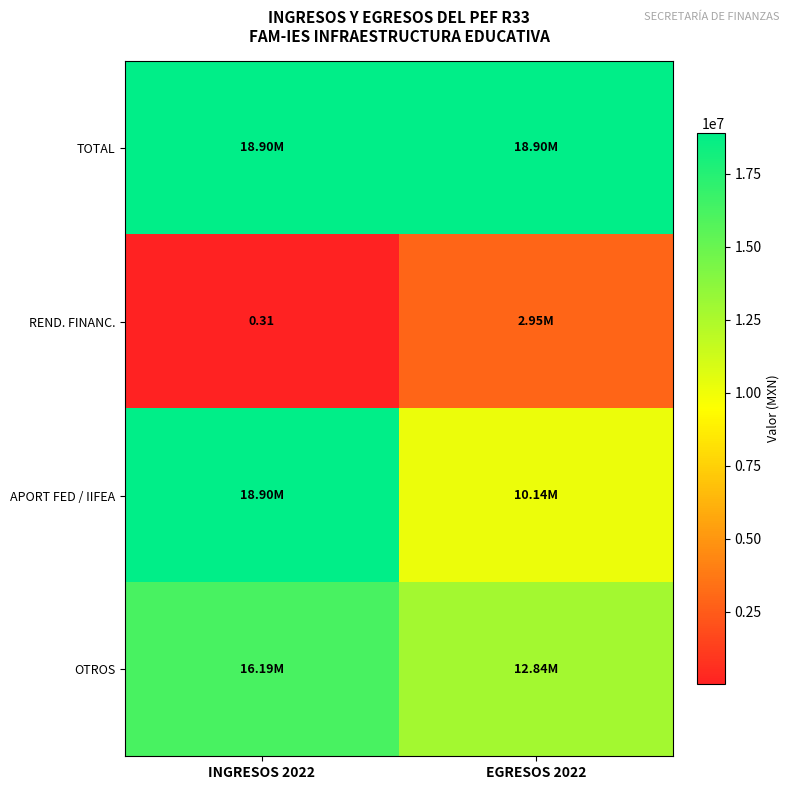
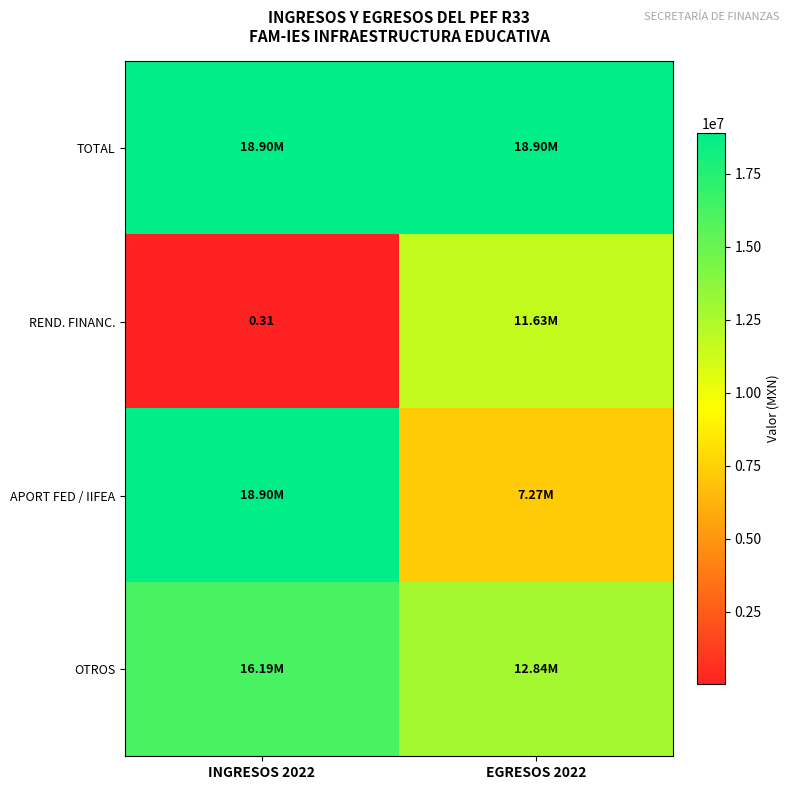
  {
    "TOTAL": {
      "INGRESOS 2022": "18.90M",
      "EGRESOS 2022": "18.90M"
    },
    "REND. FINANC.": {
      "INGRESOS 2022": "0.31",
-     "EGRESOS 2022": "2.95M"
+     "EGRESOS 2022": "11.63M"
    },
    "APORT FED / IIFEA": {
      "INGRESOS 2022": "18.90M",
-     "EGRESOS 2022": "10.14M"
+     "EGRESOS 2022": "7.27M"
    },
    "OTROS": {
      "INGRESOS 2022": "16.19M",
      "EGRESOS 2022": "12.84M"
    }
  }
